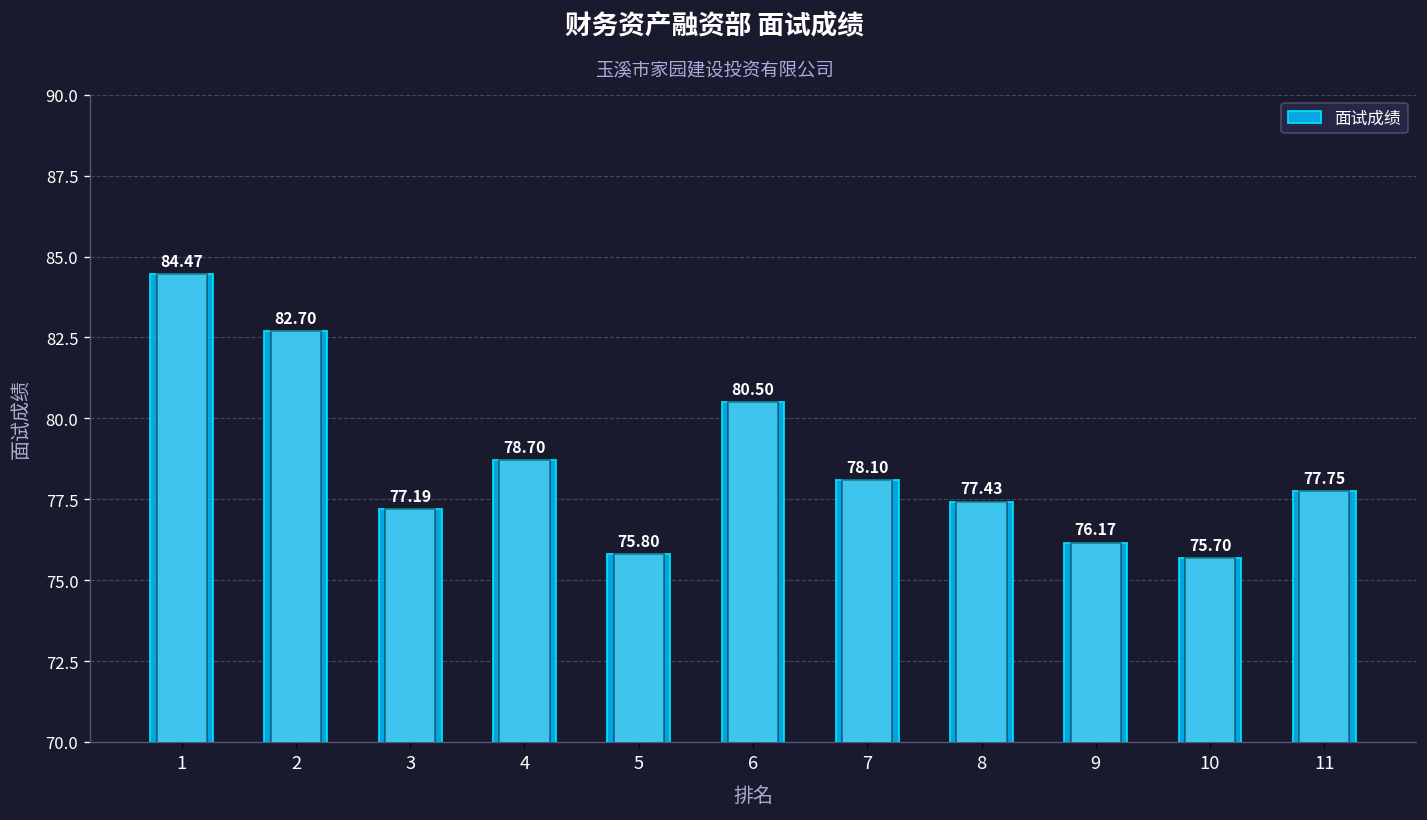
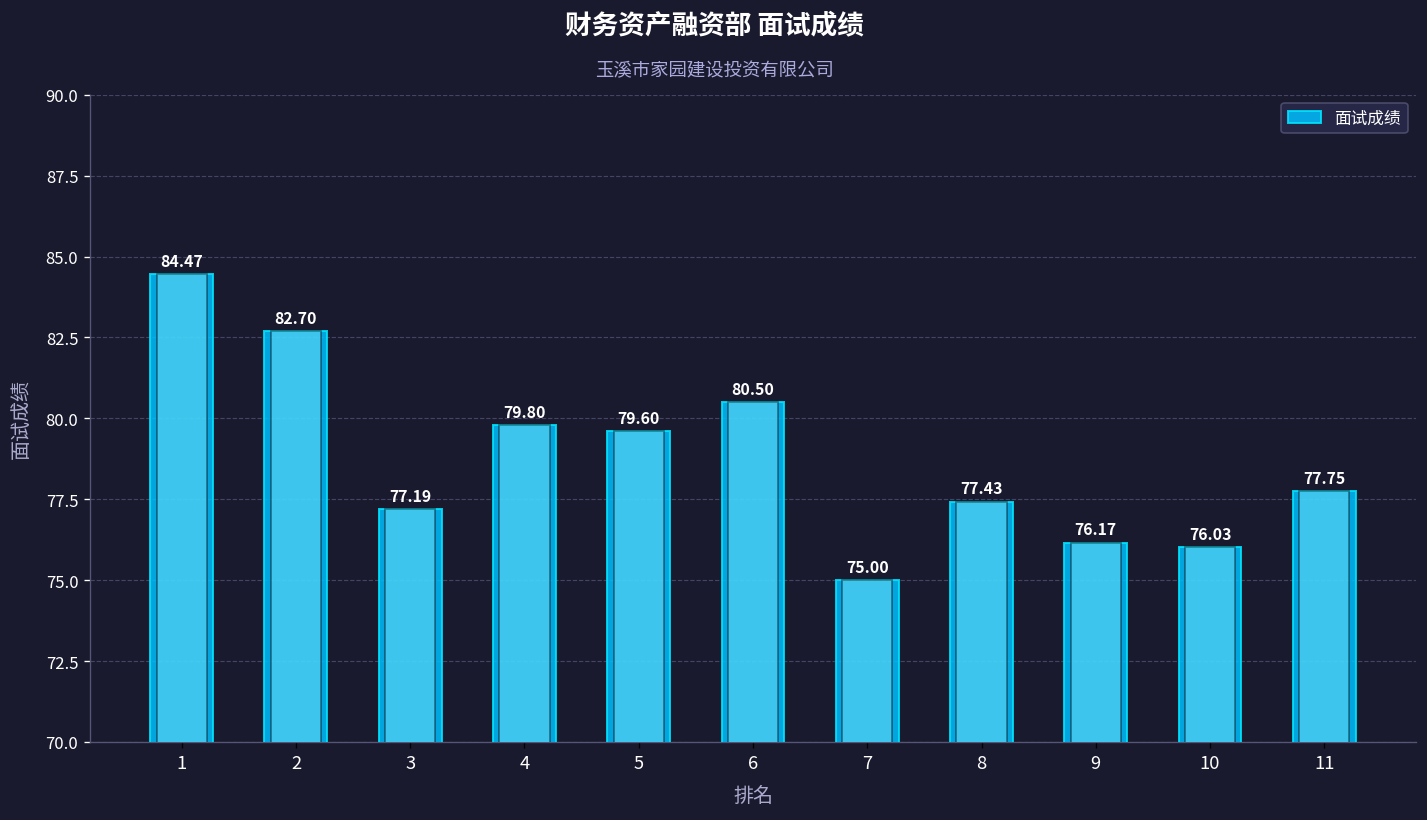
  {
    "1": 84.47,
    "2": 82.70,
    "3": 77.19,
-   "4": 78.70,
-   "5": 75.80,
+   "4": 79.80,
+   "5": 79.60,
    "6": 80.50,
-   "7": 78.10,
+   "7": 75.00,
    "8": 77.43,
    "9": 76.17,
-   "10": 75.70,
+   "10": 76.03,
    "11": 77.75
  }
